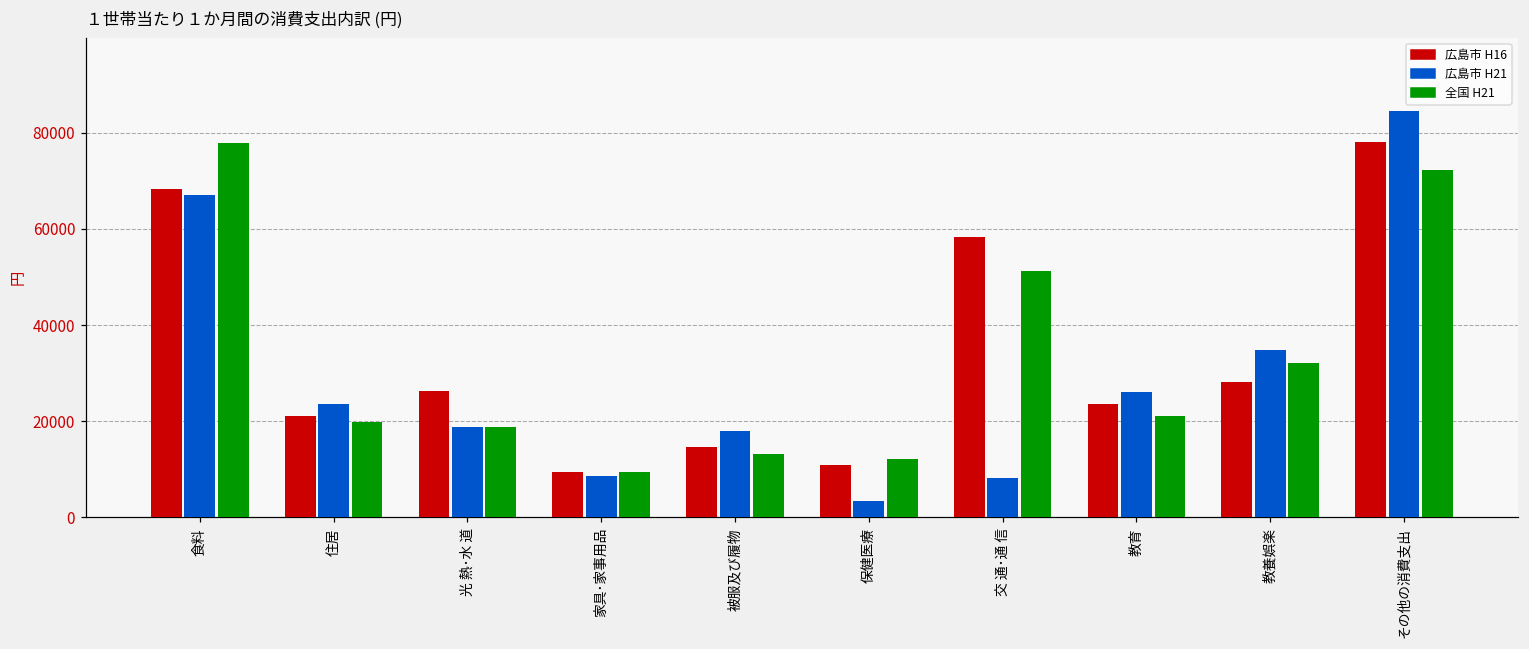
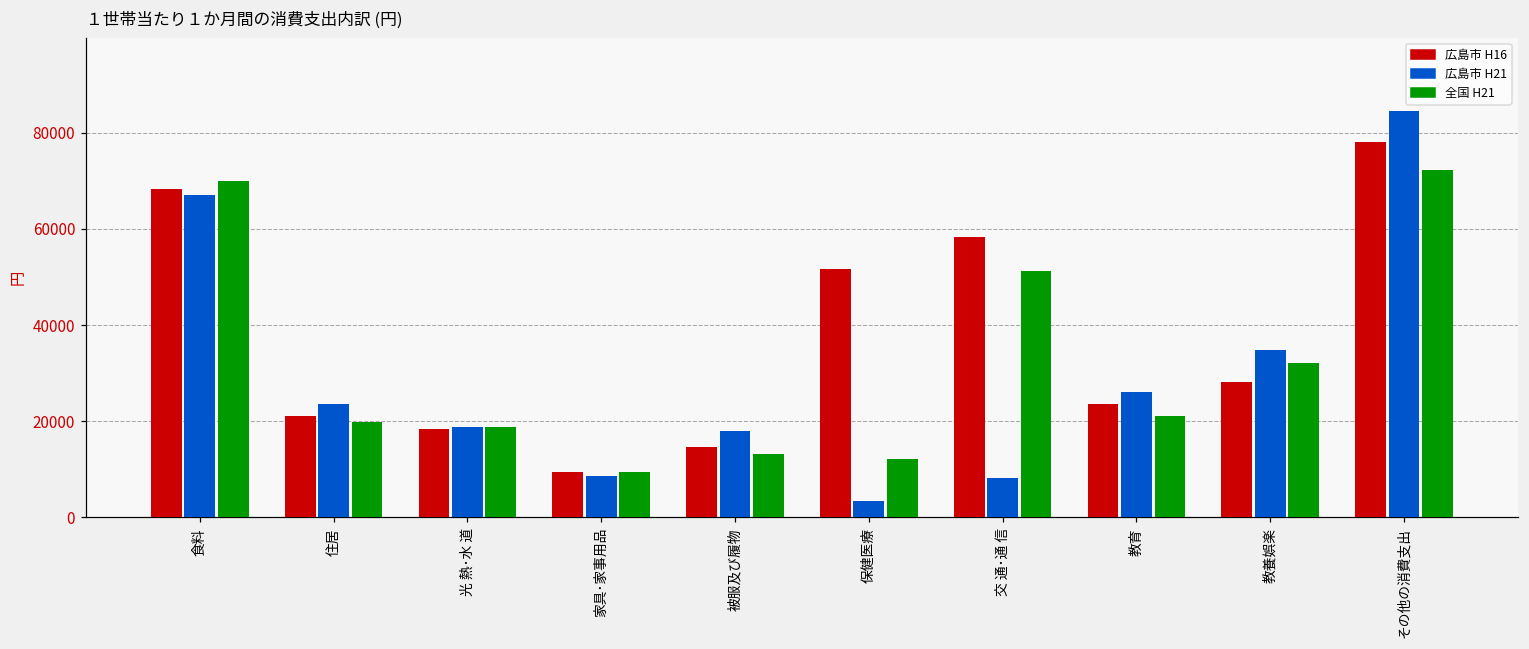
  {
    "広島市 H16": {
      "食料": 68000,
      "住居": 21000,
-     "光 熱･水 道": 26000,
+     "光 熱･水 道": 18000,
      "家具･家事用品": 9000,
      "被服及び履物": 15000,
-     "保健医療": 11000,
+     "保健医療": 52000,
      "交 通･通 信": 58000,
      "教育": 24000,
      "教養娯楽": 28000,
      "その他の消費支出": 78000
    },
    "広島市 H21": {
      "食料": 67000,
      "住居": 24000,
      "光 熱･水 道": 19000,
      "家具･家事用品": 9000,
      "被服及び履物": 18000,
      "保健医療": 3000,
      "交 通･通 信": 8000,
      "教育": 26000,
      "教養娯楽": 35000,
      "その他の消費支出": 85000
    },
    "全国 H21": {
-     "食料": 78000,
+     "食料": 70000,
      "住居": 20000,
      "光 熱･水 道": 19000,
      "家具･家事用品": 9000,
      "被服及び履物": 13000,
      "保健医療": 12000,
      "交 通･通 信": 51000,
      "教育": 21000,
      "教養娯楽": 32000,
      "その他の消費支出": 72000
    }
  }
